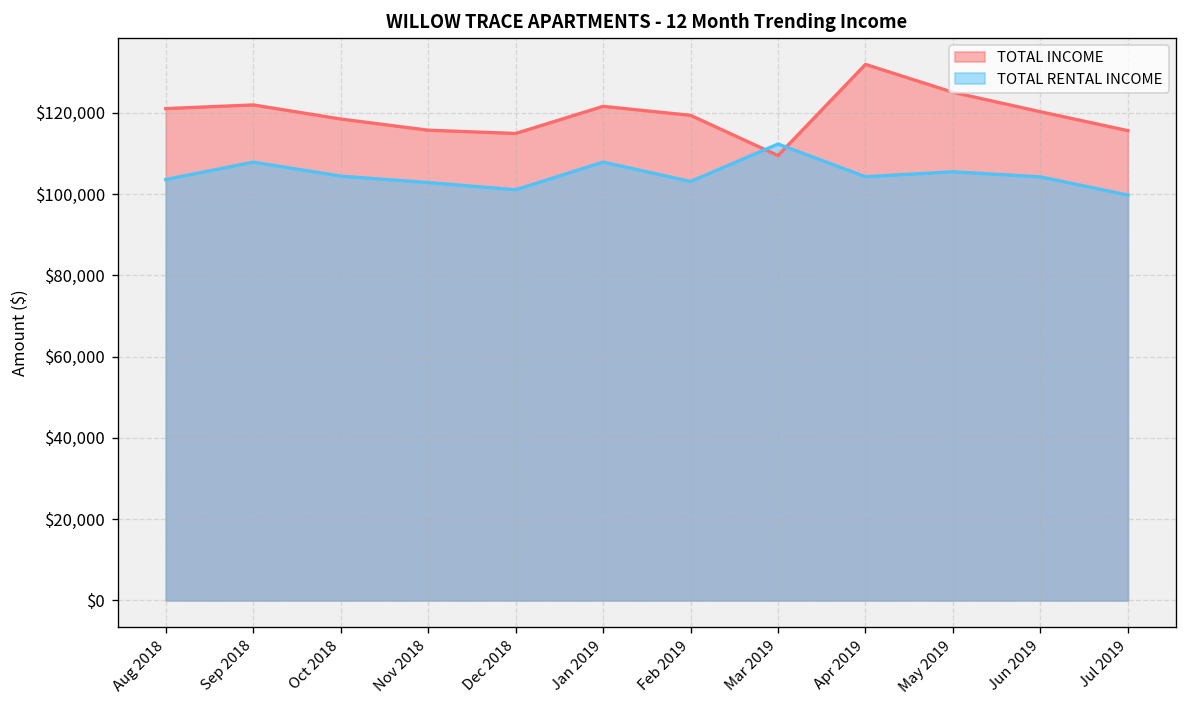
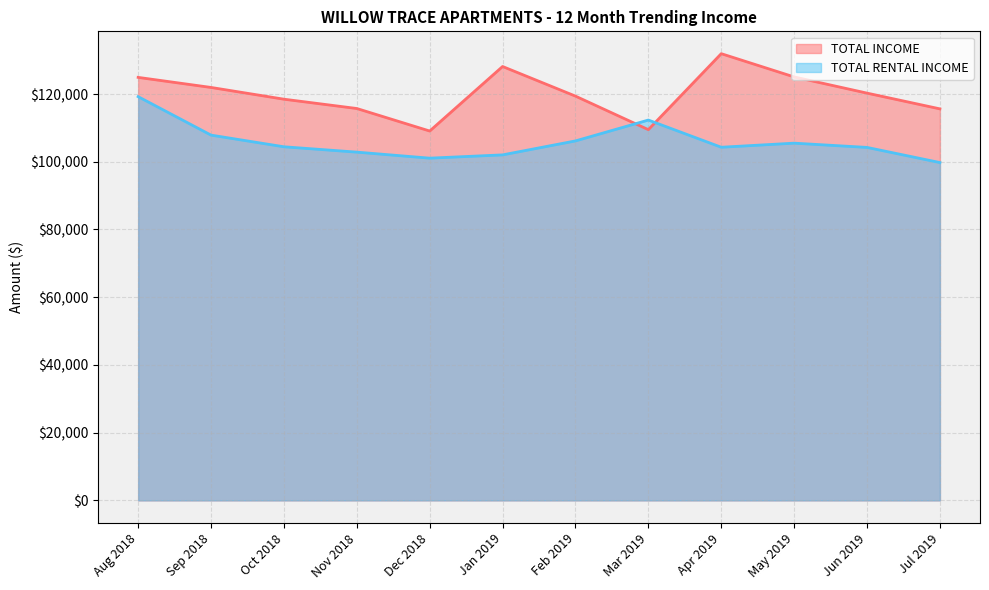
  {
    "TOTAL INCOME": {
-     "Aug 2018": "$121,000",
+     "Aug 2018": "$125,000",
      "Sep 2018": "$122,000",
      "Oct 2018": "$118,000",
      "Nov 2018": "$116,000",
-     "Dec 2018": "$115,000",
-     "Jan 2019": "$122,000",
+     "Dec 2018": "$109,000",
+     "Jan 2019": "$128,000",
      "Feb 2019": "$119,000",
      "Mar 2019": "$109,000",
      "Apr 2019": "$132,000",
      "Jun 2019": "$120,000",
      "Jul 2019": "$116,000"
    },
    "TOTAL RENTAL INCOME": {
-     "Aug 2018": "$104,000",
+     "Aug 2018": "$119,000",
      "Sep 2018": "$108,000",
      "Oct 2018": "$104,000",
      "Nov 2018": "$103,000",
      "Dec 2018": "$101,000",
-     "Jan 2019": "$108,000",
-     "Feb 2019": "$103,000",
+     "Jan 2019": "$102,000",
+     "Feb 2019": "$106,000",
      "Mar 2019": "$112,000",
      "Apr 2019": "$104,000",
      "May 2019": "$105,000",
      "Jun 2019": "$104,000",
      "Jul 2019": "$100,000"
    }
  }
